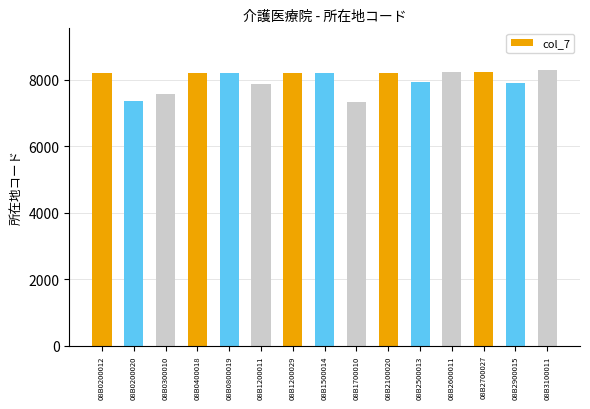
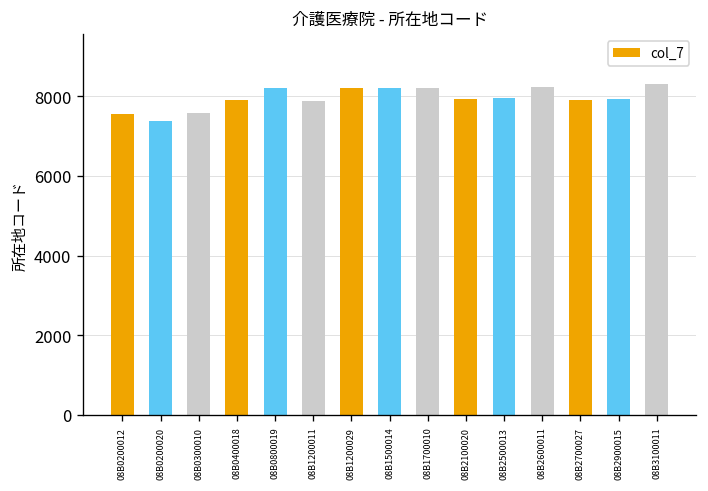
  {
-   "08B0200012": 8200,
+   "08B0200012": 7600,
    "08B0200020": 7400,
    "08B0300010": 7600,
-   "08B0400018": 8200,
+   "08B0400018": 7900,
    "08B0800019": 8200,
    "08B1200011": 7900,
    "08B1200029": 8200,
    "08B1500014": 8200,
-   "08B1700010": 7300,
-   "08B2100020": 8200,
+   "08B1700010": 8200,
+   "08B2100020": 7900,
    "08B2500013": 7900,
    "08B2600011": 8200,
-   "08B2700027": 8200,
+   "08B2700027": 7900,
    "08B2900015": 7900,
    "08B3100011": 8300
  }
